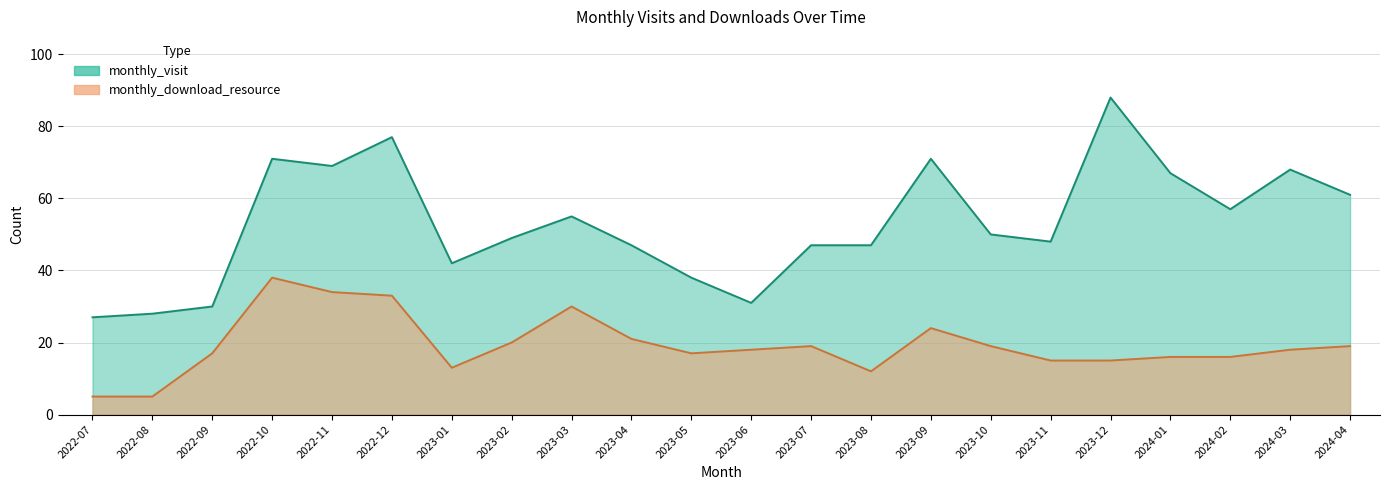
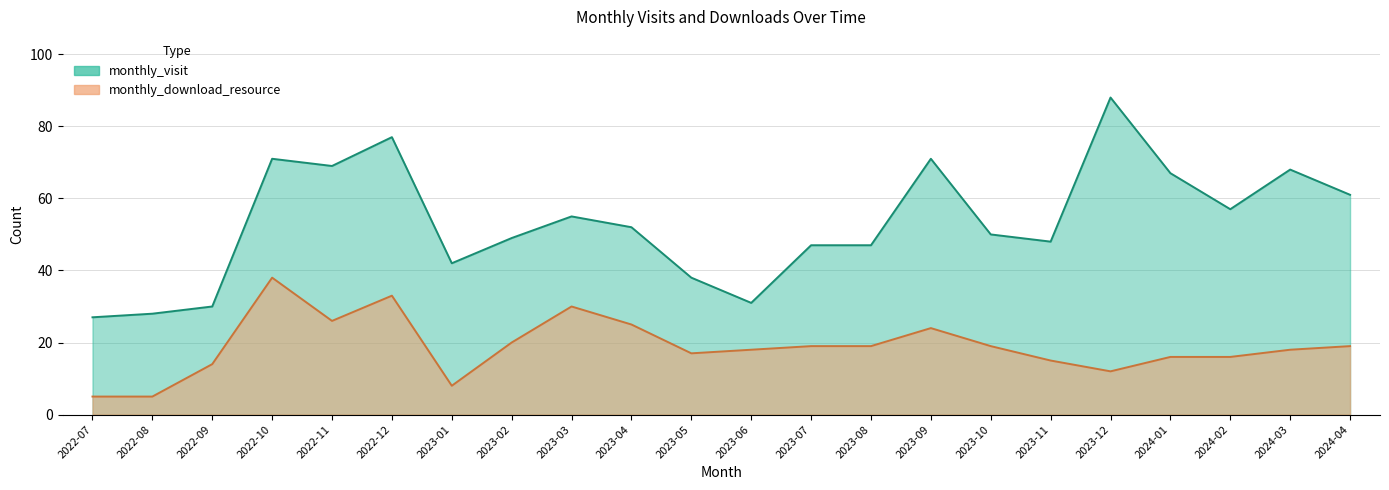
  {
    "monthly_visit": {
      "2022-07": 27,
      "2022-08": 28,
      "2022-09": 30,
      "2022-10": 71,
      "2022-11": 69,
      "2022-12": 77,
      "2023-01": 42,
      "2023-02": 49,
      "2023-03": 55,
-     "2023-04": 47,
+     "2023-04": 52,
      "2023-05": 38,
      "2023-06": 31,
      "2023-07": 47,
      "2023-08": 47,
      "2023-09": 71,
      "2023-10": 50,
      "2023-11": 48,
      "2023-12": 88,
      "2024-01": 67,
      "2024-02": 57,
      "2024-03": 68,
      "2024-04": 61
    },
    "monthly_download_resource": {
      "2022-07": 5,
      "2022-08": 5,
-     "2022-09": 17,
+     "2022-09": 14,
      "2022-10": 38,
-     "2022-11": 34,
+     "2022-11": 26,
      "2022-12": 33,
-     "2023-01": 13,
+     "2023-01": 8,
      "2023-02": 20,
      "2023-03": 30,
-     "2023-04": 21,
+     "2023-04": 25,
      "2023-05": 17,
      "2023-06": 18,
      "2023-07": 19,
-     "2023-08": 12,
+     "2023-08": 19,
      "2023-09": 24,
      "2023-10": 19,
      "2023-11": 15,
-     "2023-12": 15,
+     "2023-12": 12,
      "2024-01": 16,
      "2024-02": 16,
      "2024-03": 18,
      "2024-04": 19
    }
  }
